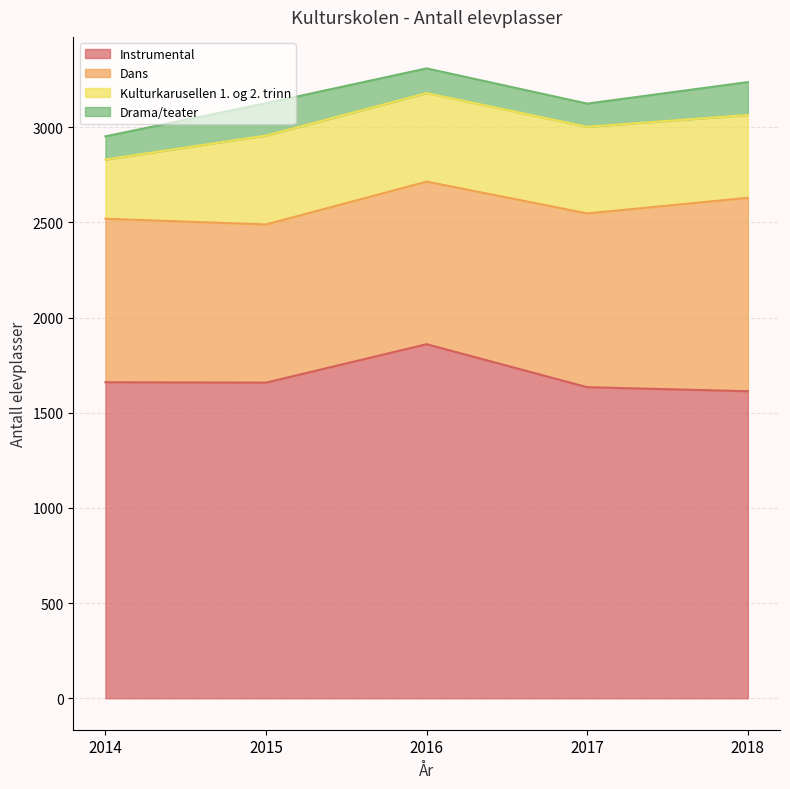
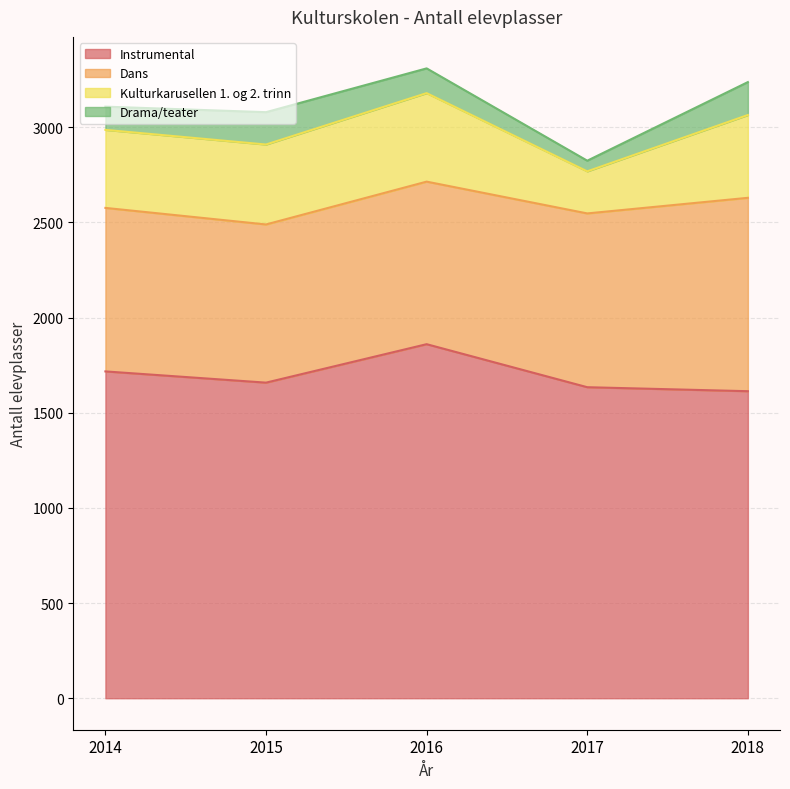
  {
    "Instrumental": {
-     "2014": 1660,
+     "2014": 1720,
      "2015": 1660,
      "2016": 1860,
      "2017": 1630,
      "2018": 1610
    },
    "Dans": {
      "2014": 860,
      "2015": 830,
      "2016": 850,
      "2017": 910,
      "2018": 1020
    },
    "Kulturkarusellen 1. og 2. trinn": {
-     "2014": 310,
-     "2015": 470,
+     "2014": 410,
+     "2015": 420,
      "2016": 470,
-     "2017": 460,
+     "2017": 220,
      "2018": 440
    },
    "Drama/teater": {
      "2016": 130,
-     "2017": 120,
+     "2017": 60,
      "2018": 170
    }
  }
